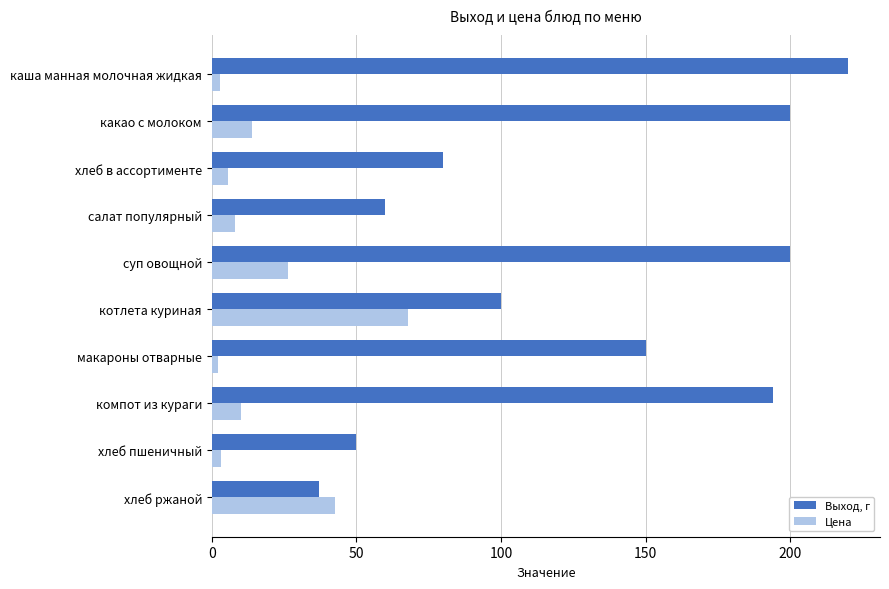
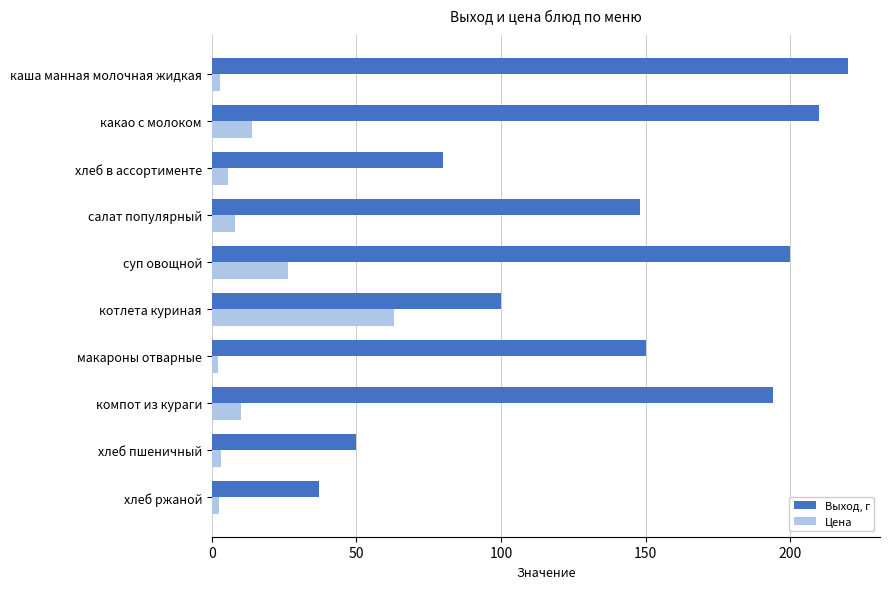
  {
    "Выход, г": {
      "каша манная молочная жидкая": 220,
-     "какао с молоком": 200,
+     "какао с молоком": 210,
      "хлеб в ассортименте": 80,
-     "салат популярный": 60,
+     "салат популярный": 148,
      "суп овощной": 200,
      "котлета куриная": 100,
      "макароны отварные": 150,
      "компот из кураги": 194,
      "хлеб пшеничный": 50,
      "хлеб ржаной": 37
    },
    "Цена": {
      "каша манная молочная жидкая": 3,
      "какао с молоком": 14,
      "хлеб в ассортименте": 6,
      "салат популярный": 8,
      "суп овощной": 27,
-     "котлета куриная": 68,
+     "котлета куриная": 63,
      "макароны отварные": 2,
      "компот из кураги": 10,
      "хлеб пшеничный": 3,
-     "хлеб ржаной": 43
+     "хлеб ржаной": 2
    }
  }
